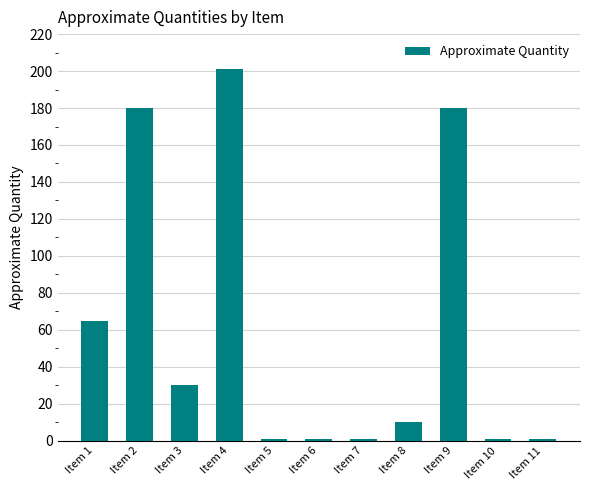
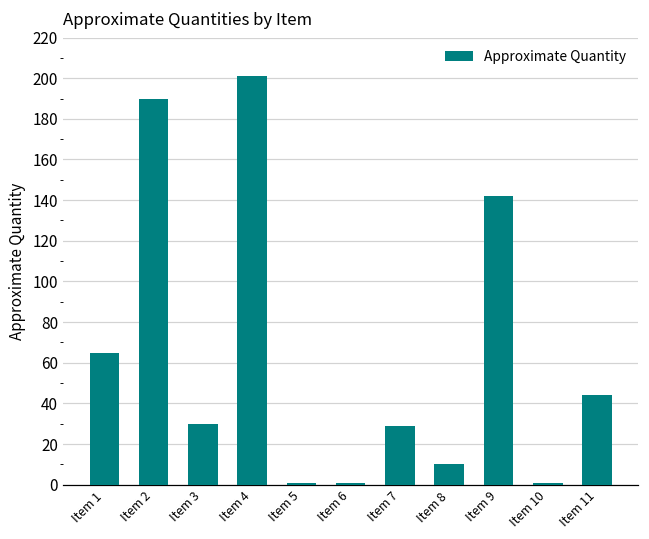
  {
    "Item 1": 65,
-   "Item 2": 180,
+   "Item 2": 190,
    "Item 3": 30,
    "Item 4": 201,
-   "Item 7": 1,
+   "Item 7": 29,
    "Item 8": 10,
-   "Item 9": 180,
-   "Item 11": 1
+   "Item 9": 142,
+   "Item 11": 44
  }
